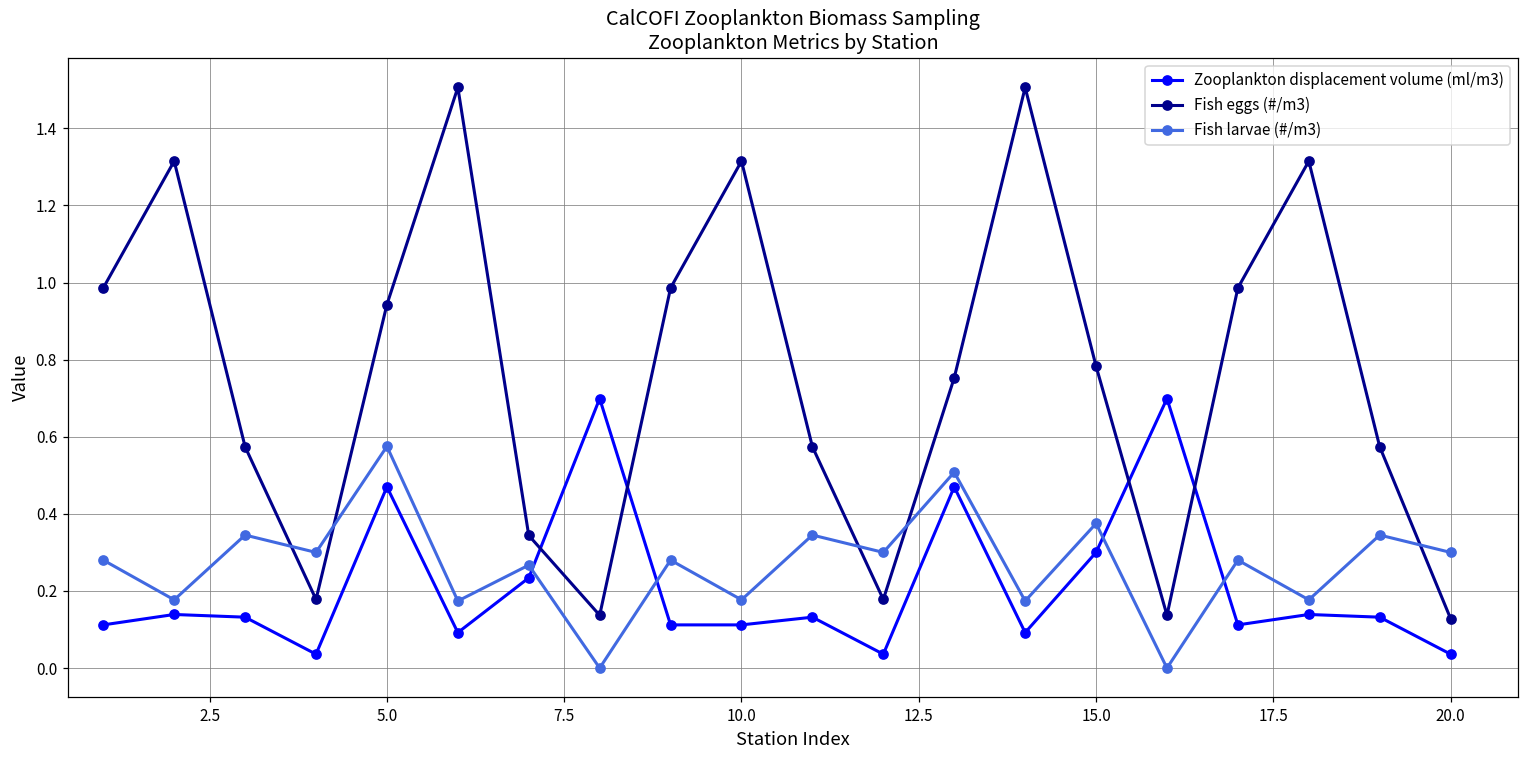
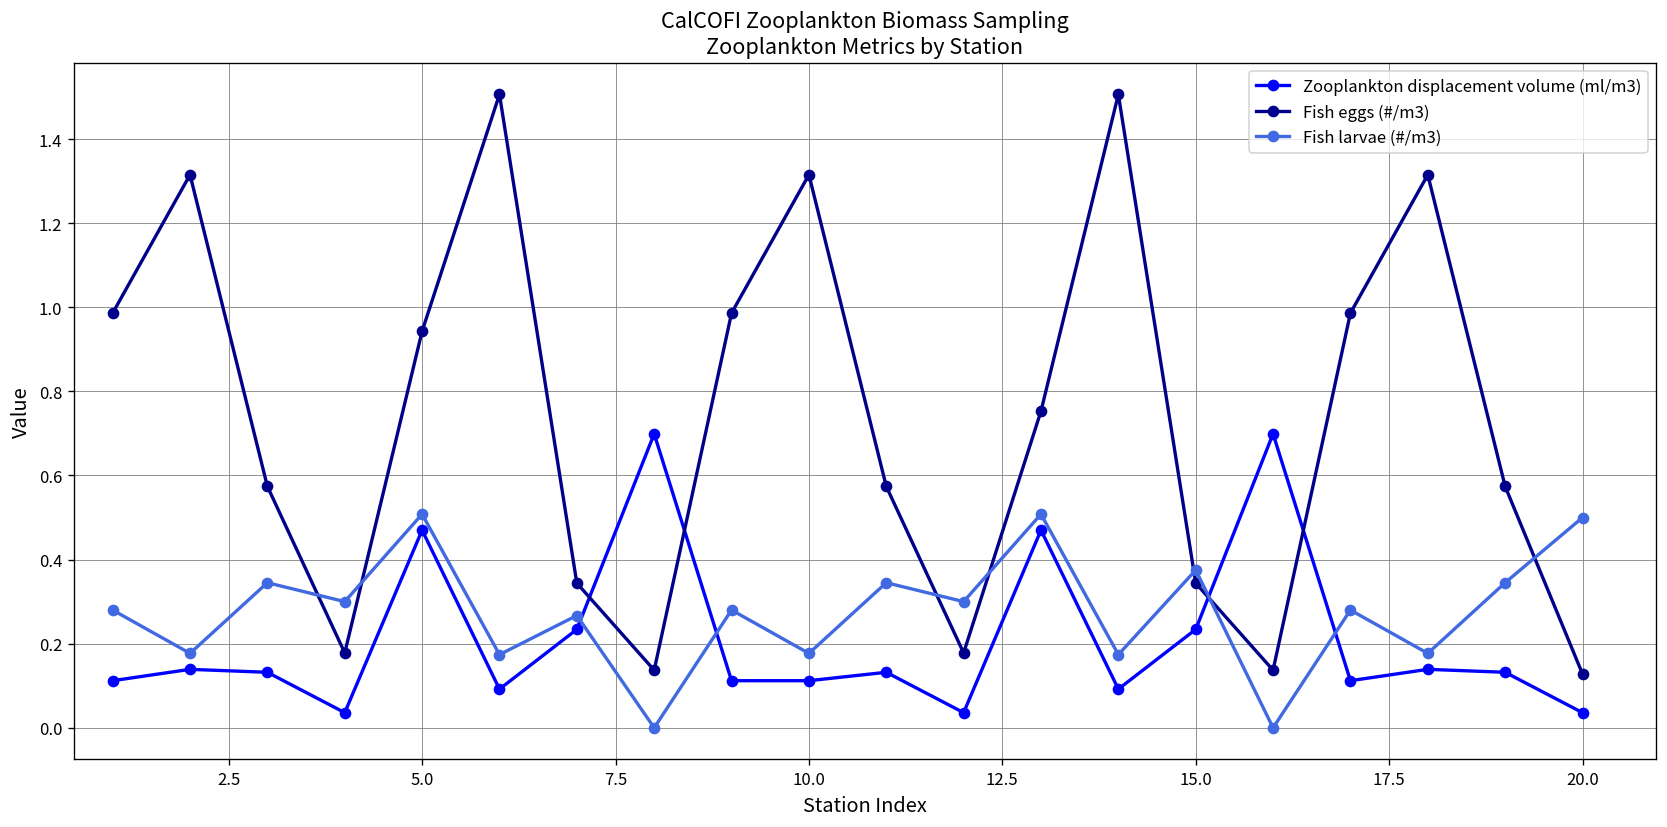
  {
    "Zooplankton displacement volume (ml/m3)": {
      "5.0": 0.47,
      "10.0": 0.11,
-     "15.0": 0.30,
+     "15.0": 0.23,
      "20.0": 0.04
    },
    "Fish eggs (#/m3)": {
      "5.0": 0.94,
      "10.0": 1.32,
-     "15.0": 0.78,
+     "15.0": 0.34,
      "20.0": 0.13
    },
    "Fish larvae (#/m3)": {
-     "5.0": 0.58,
+     "5.0": 0.51,
      "10.0": 0.18,
      "15.0": 0.38,
-     "20.0": 0.3
+     "20.0": 0.5
    }
  }
